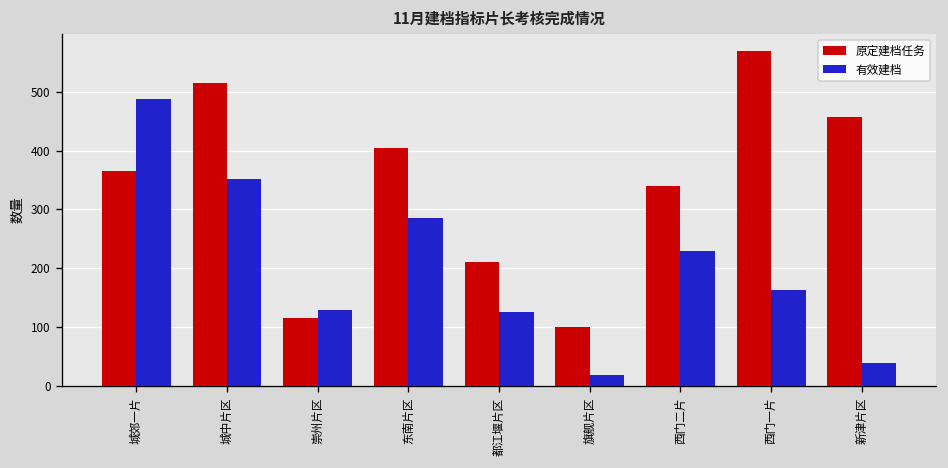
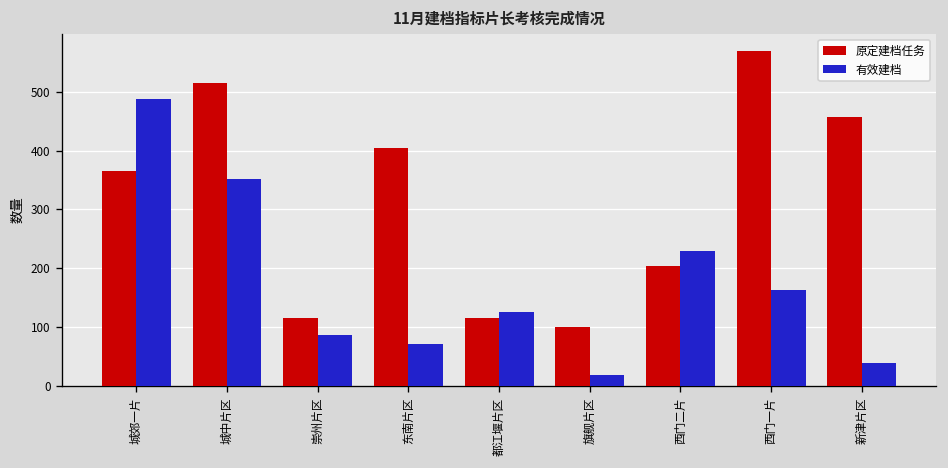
  {
    "原定建档任务": {
      "城郊一片": 370,
      "城中片区": 520,
      "崇州片区": 120,
      "东南片区": 410,
-     "都江堰片区": 210,
+     "都江堰片区": 120,
      "旗舰片区": 100,
-     "西门二片": 340,
+     "西门二片": 200,
      "西门一片": 570,
      "新津片区": 460
    },
    "有效建档": {
      "城郊一片": 490,
      "城中片区": 350,
-     "崇州片区": 130,
-     "东南片区": 290,
+     "崇州片区": 90,
+     "东南片区": 70,
      "都江堰片区": 130,
      "旗舰片区": 20,
      "西门二片": 230,
      "西门一片": 160,
      "新津片区": 40
    }
  }
